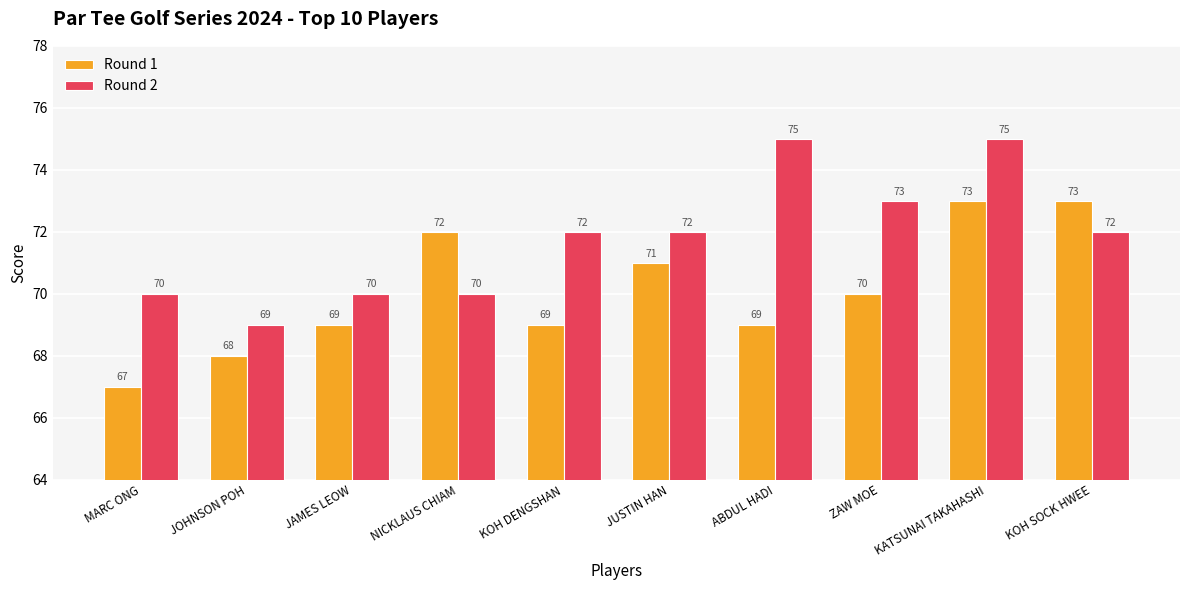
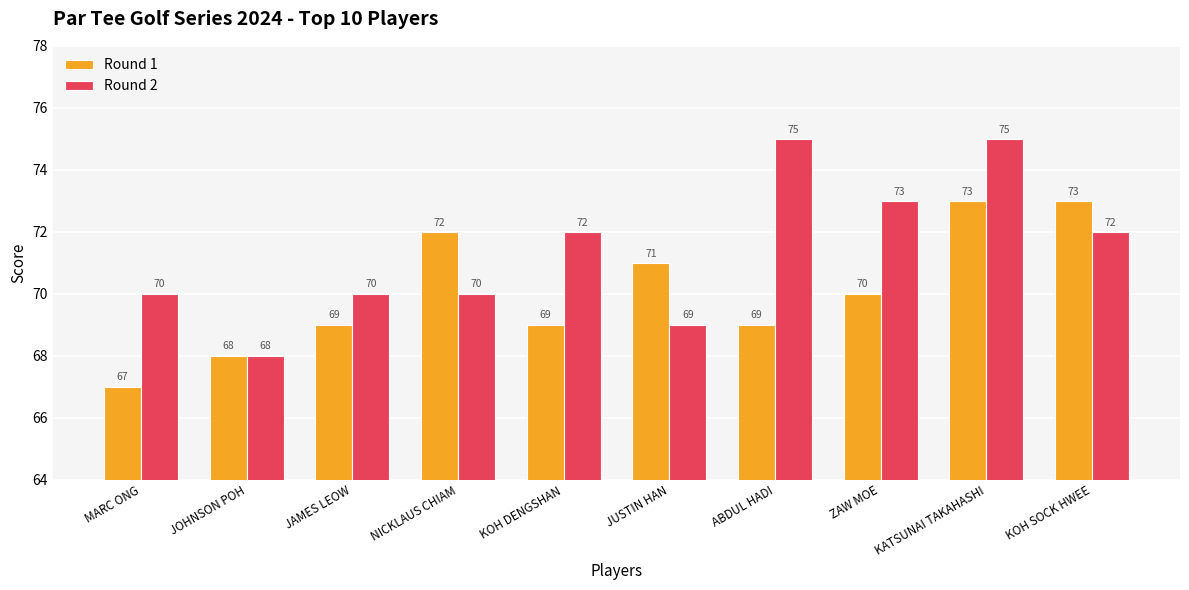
  {
    "Round 1": {
      "MARC ONG": 67,
      "JOHNSON POH": 68,
      "JAMES LEOW": 69,
      "NICKLAUS CHIAM": 72,
      "KOH DENGSHAN": 69,
      "JUSTIN HAN": 71,
      "ABDUL HADI": 69,
      "ZAW MOE": 70,
      "KATSUNAI TAKAHASHI": 73,
      "KOH SOCK HWEE": 73
    },
    "Round 2": {
      "MARC ONG": 70,
-     "JOHNSON POH": 69,
+     "JOHNSON POH": 68,
      "JAMES LEOW": 70,
      "NICKLAUS CHIAM": 70,
      "KOH DENGSHAN": 72,
-     "JUSTIN HAN": 72,
+     "JUSTIN HAN": 69,
      "ABDUL HADI": 75,
      "ZAW MOE": 73,
      "KATSUNAI TAKAHASHI": 75,
      "KOH SOCK HWEE": 72
    }
  }
